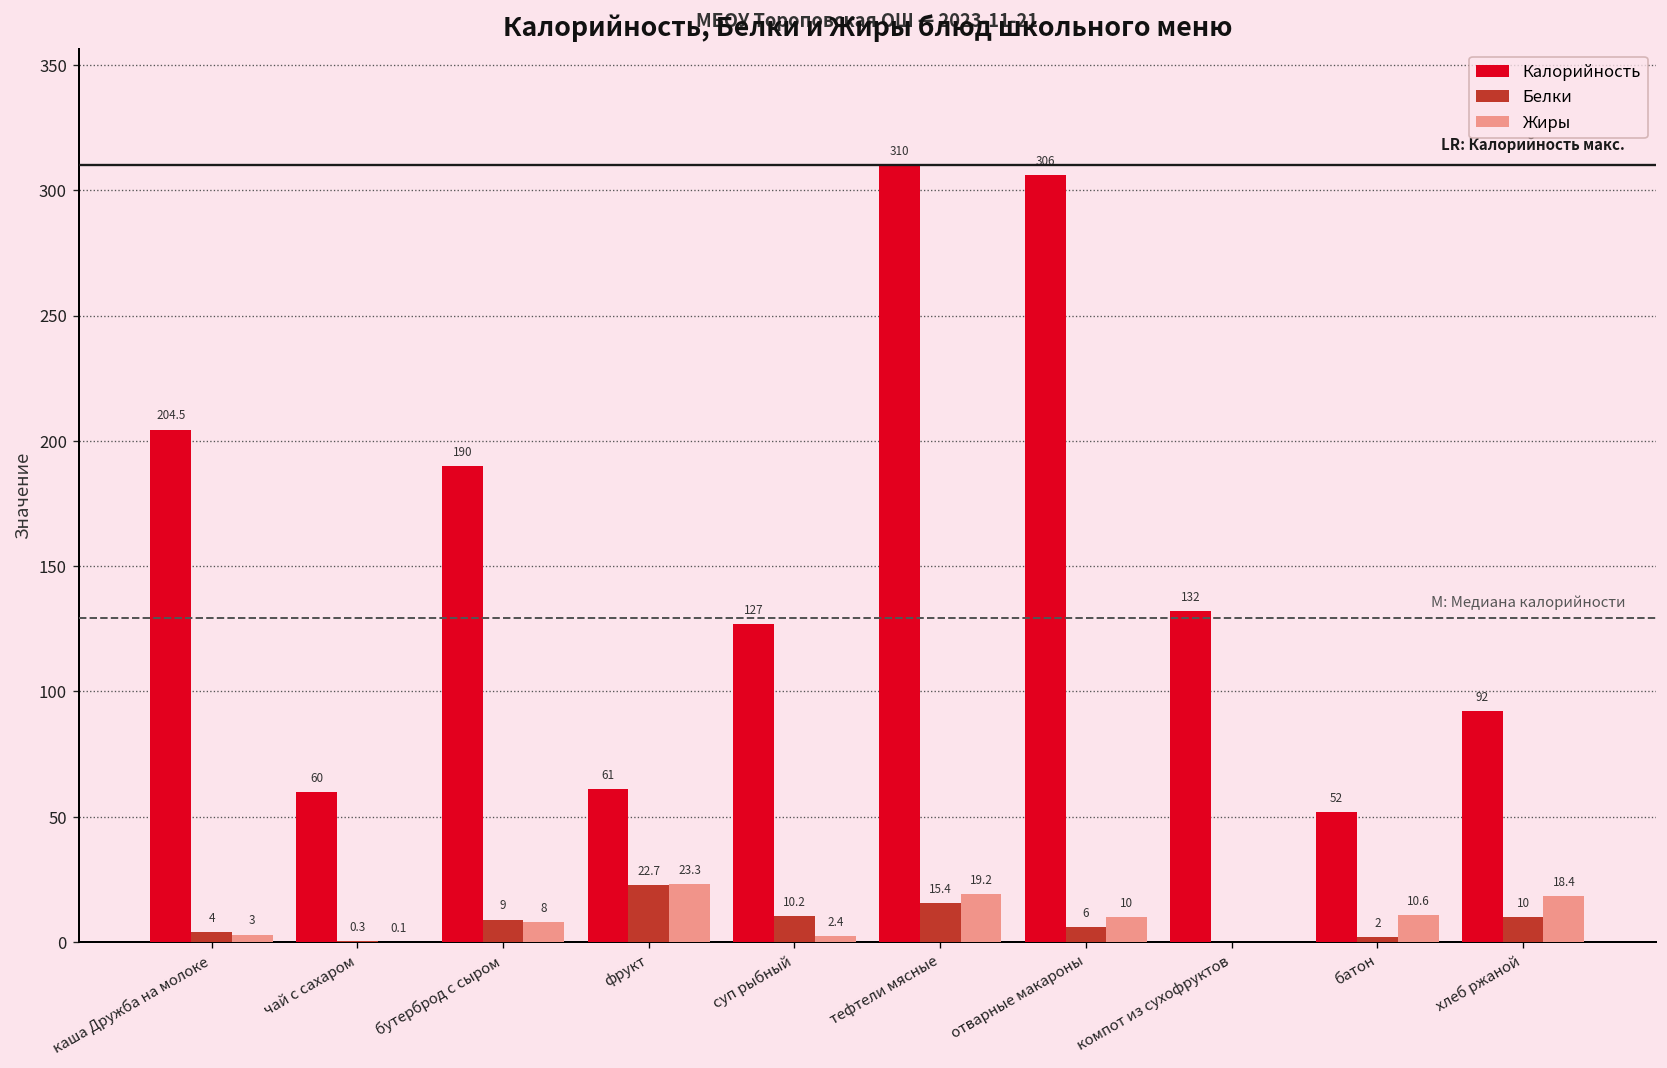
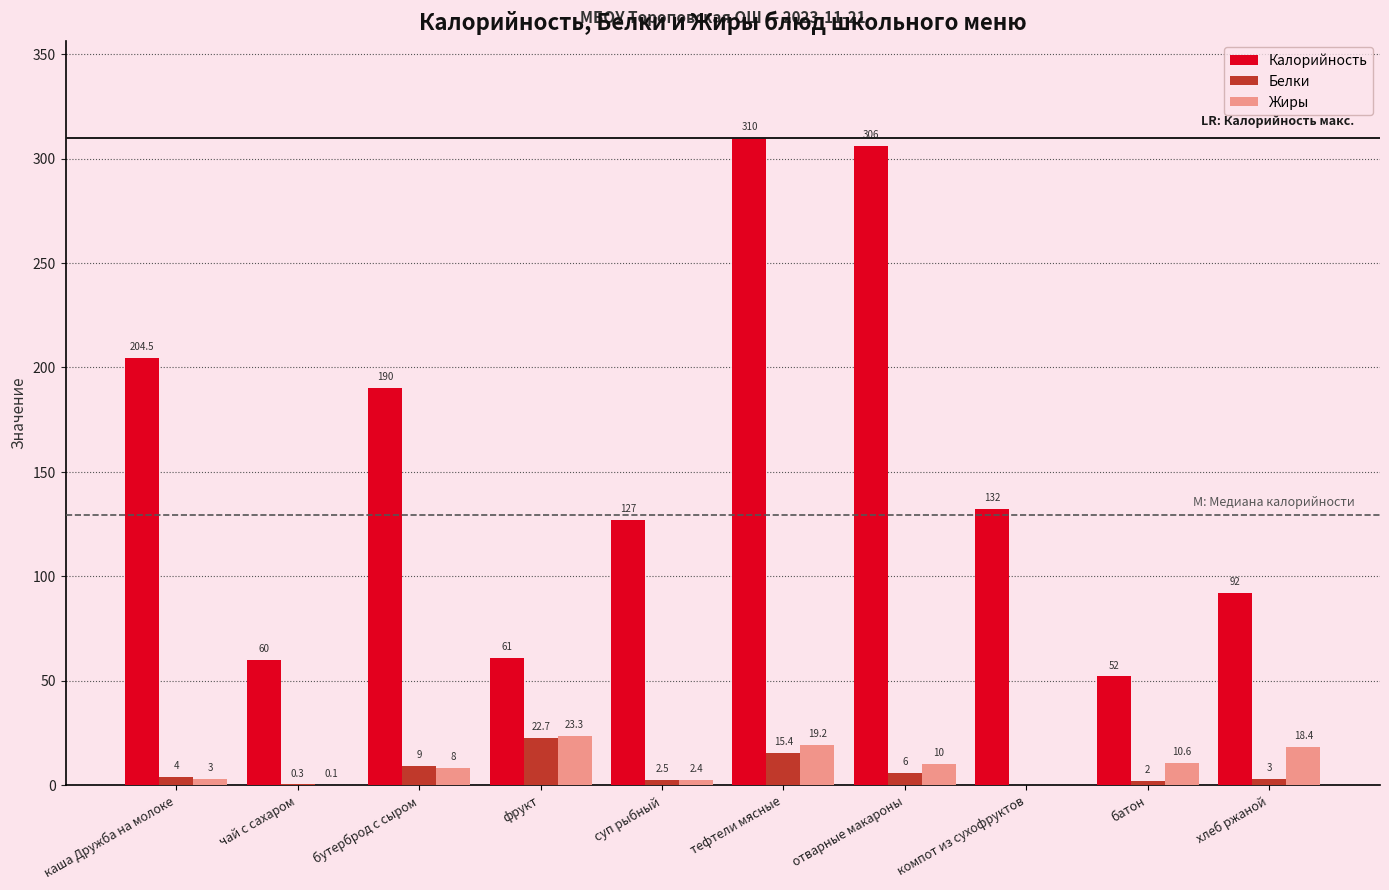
  {
    "Калорийность": {
      "каша Дружба на молоке": 204.5,
      "чай с сахаром": 60,
      "бутерброд с сыром": 190,
      "фрукт": 61,
      "суп рыбный": 127,
      "тефтели мясные": 310,
      "отварные макароны": 306,
      "компот из сухофруктов": 132,
      "батон": 52,
      "хлеб ржаной": 92
    },
    "Белки": {
      "каша Дружба на молоке": 4,
      "чай с сахаром": 0.3,
      "бутерброд с сыром": 9,
      "фрукт": 22.7,
-     "суп рыбный": 10.2,
+     "суп рыбный": 2.5,
      "тефтели мясные": 15.4,
      "отварные макароны": 6,
      "батон": 2,
-     "хлеб ржаной": 10
+     "хлеб ржаной": 3
    },
    "Жиры": {
      "каша Дружба на молоке": 3,
      "чай с сахаром": 0.1,
      "бутерброд с сыром": 8,
      "фрукт": 23.3,
      "суп рыбный": 2.4,
      "тефтели мясные": 19.2,
      "отварные макароны": 10,
      "батон": 10.6,
      "хлеб ржаной": 18.4
    }
  }
